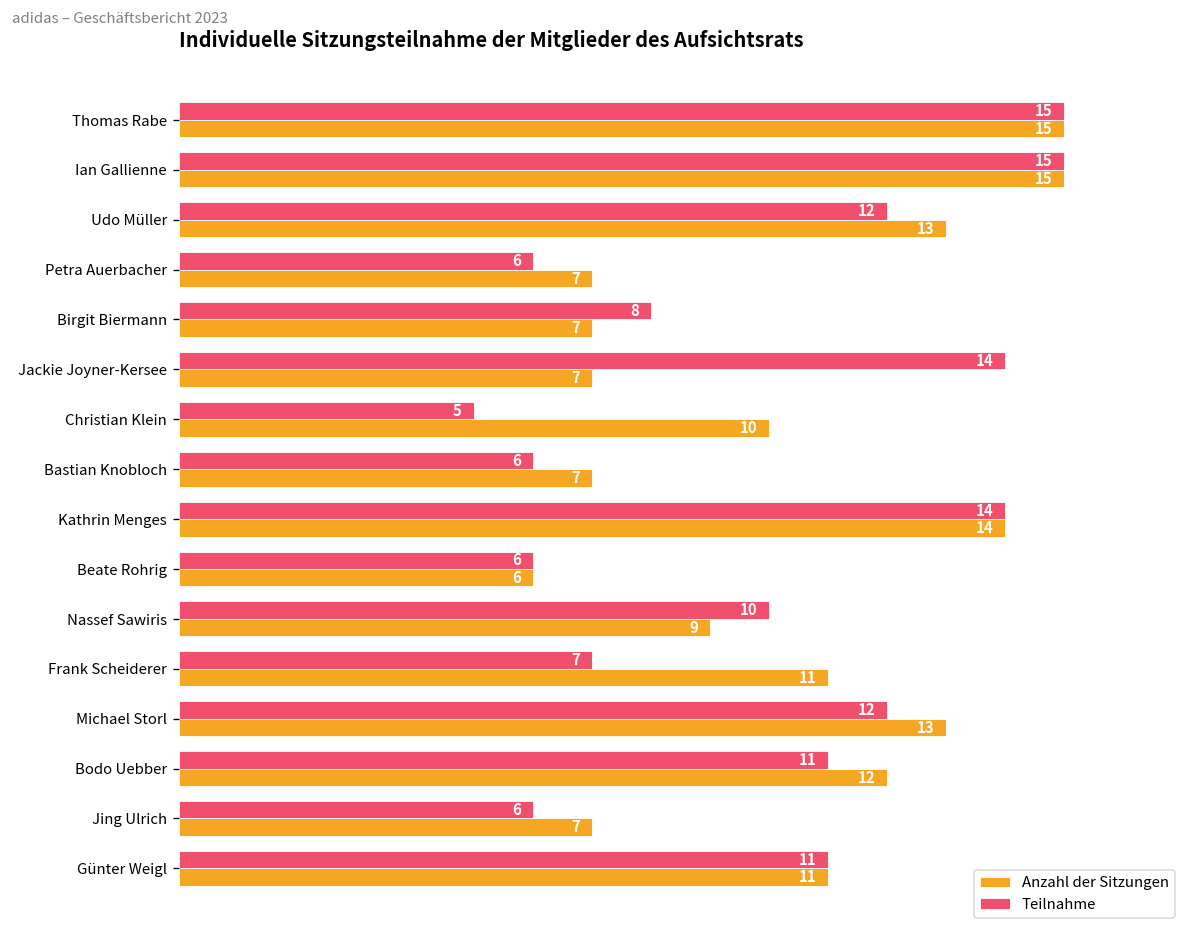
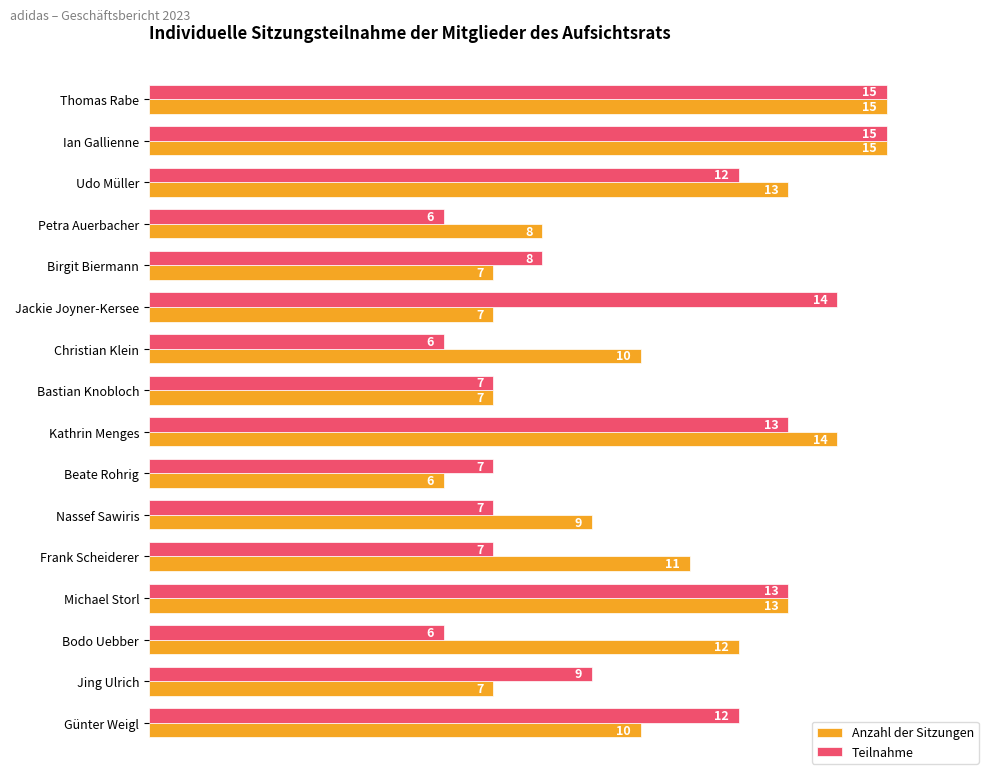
  {
    "Anzahl der Sitzungen": {
      "Thomas Rabe": 15,
      "Ian Gallienne": 15,
      "Udo Müller": 13,
-     "Petra Auerbacher": 7,
+     "Petra Auerbacher": 8,
      "Birgit Biermann": 7,
      "Jackie Joyner-Kersee": 7,
      "Christian Klein": 10,
      "Bastian Knobloch": 7,
      "Kathrin Menges": 14,
      "Beate Rohrig": 6,
      "Nassef Sawiris": 9,
      "Frank Scheiderer": 11,
      "Michael Storl": 13,
      "Bodo Uebber": 12,
      "Jing Ulrich": 7,
-     "Günter Weigl": 11
+     "Günter Weigl": 10
    },
    "Teilnahme": {
      "Thomas Rabe": 15,
      "Ian Gallienne": 15,
      "Udo Müller": 12,
      "Petra Auerbacher": 6,
      "Birgit Biermann": 8,
      "Jackie Joyner-Kersee": 14,
-     "Christian Klein": 5,
-     "Bastian Knobloch": 6,
-     "Kathrin Menges": 14,
-     "Beate Rohrig": 6,
-     "Nassef Sawiris": 10,
+     "Christian Klein": 6,
+     "Bastian Knobloch": 7,
+     "Kathrin Menges": 13,
+     "Beate Rohrig": 7,
+     "Nassef Sawiris": 7,
      "Frank Scheiderer": 7,
-     "Michael Storl": 12,
-     "Bodo Uebber": 11,
-     "Jing Ulrich": 6,
-     "Günter Weigl": 11
+     "Michael Storl": 13,
+     "Bodo Uebber": 6,
+     "Jing Ulrich": 9,
+     "Günter Weigl": 12
    }
  }
